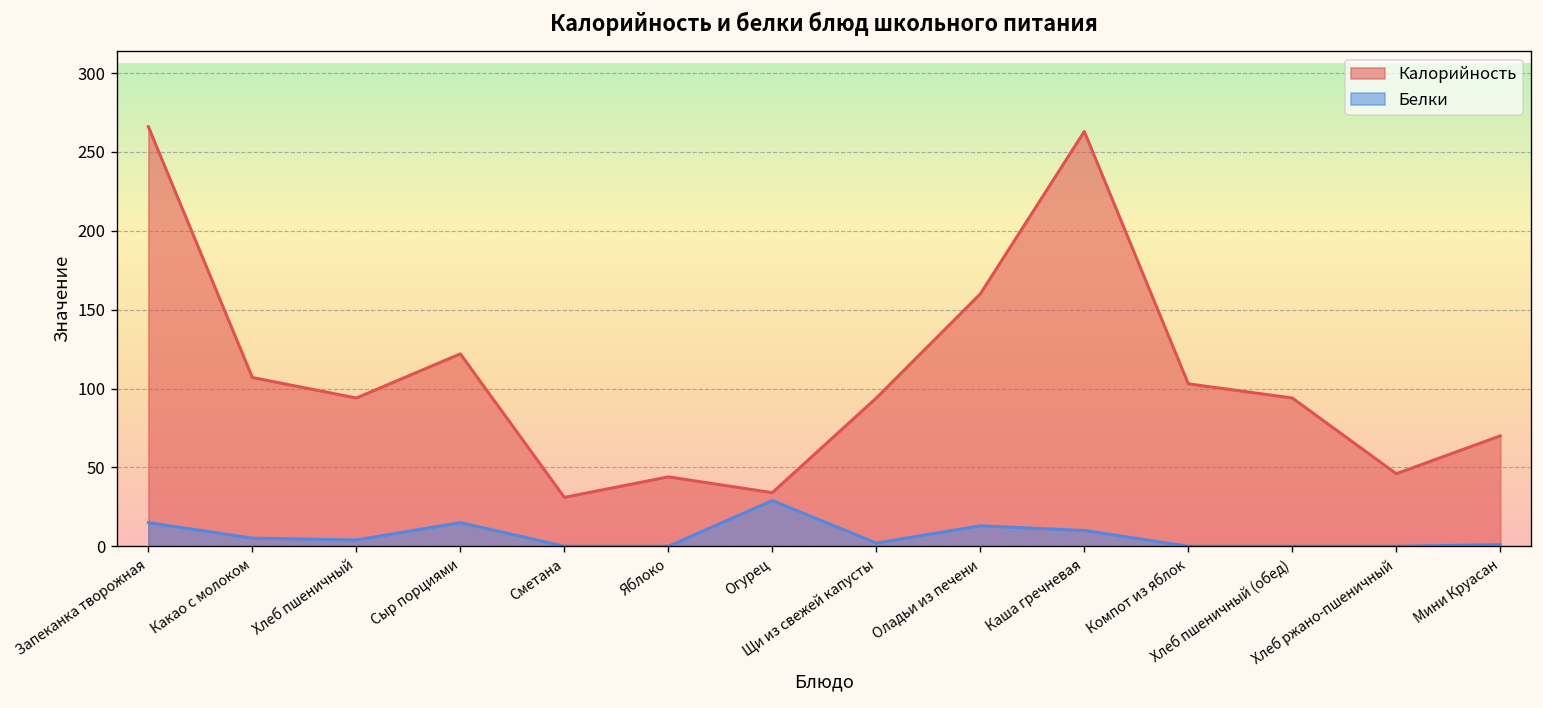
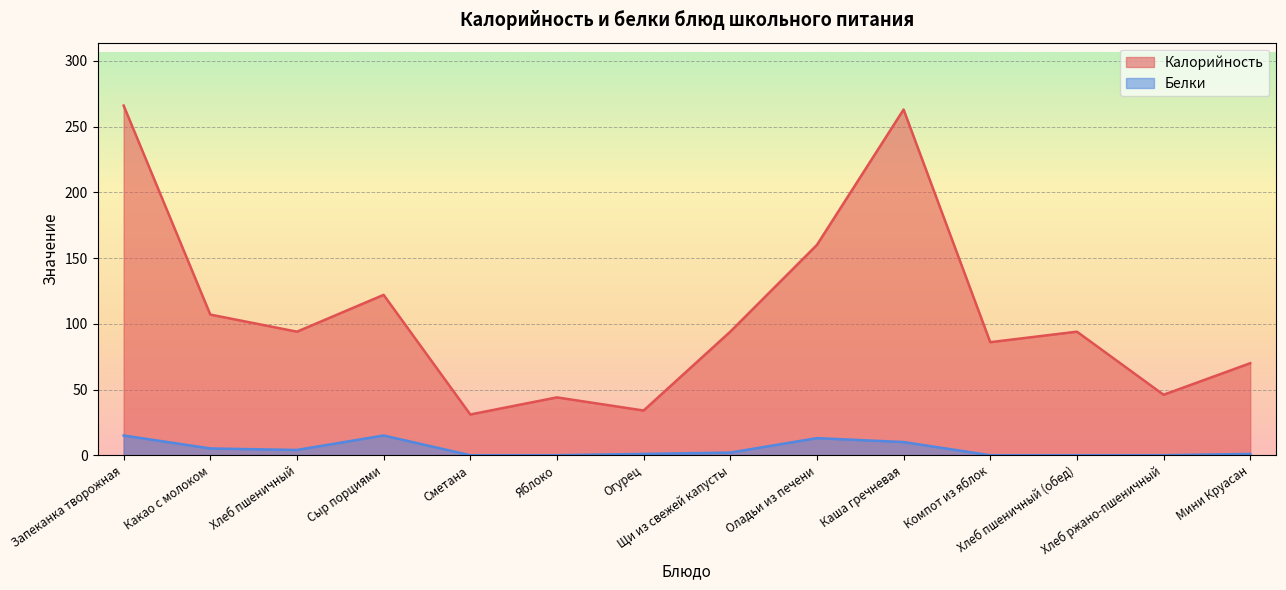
  {
    "Калорийность": {
      "Запеканка творожная": 266,
      "Какао с молоком": 107,
      "Хлеб пшеничный": 94,
      "Сыр порциями": 122,
      "Сметана": 31,
      "Яблоко": 44,
      "Огурец": 34,
      "Щи из свежей капусты": 94,
      "Оладьи из печени": 160,
      "Каша гречневая": 263,
-     "Компот из яблок": 103,
+     "Компот из яблок": 86,
      "Хлеб пшеничный (обед)": 94,
      "Хлеб ржано-пшеничный": 46,
      "Мини Круасан": 70
    },
    "Белки": {
      "Запеканка творожная": 15,
      "Какао с молоком": 5,
      "Хлеб пшеничный": 4,
      "Сыр порциями": 15,
      "Сметана": 0,
      "Яблоко": 0,
-     "Огурец": 29,
+     "Огурец": 1,
      "Щи из свежей капусты": 2,
      "Оладьи из печени": 13,
      "Каша гречневая": 10,
      "Компот из яблок": 0,
      "Хлеб пшеничный (обед)": 0,
      "Хлеб ржано-пшеничный": 0,
      "Мини Круасан": 1
    }
  }
